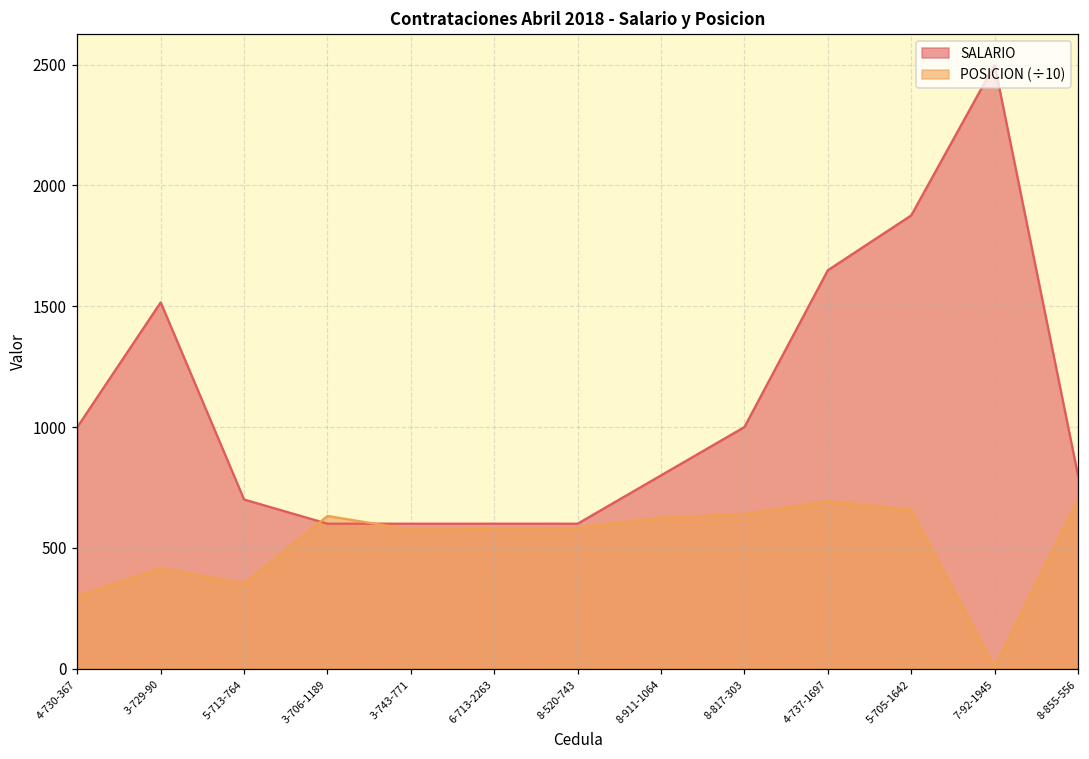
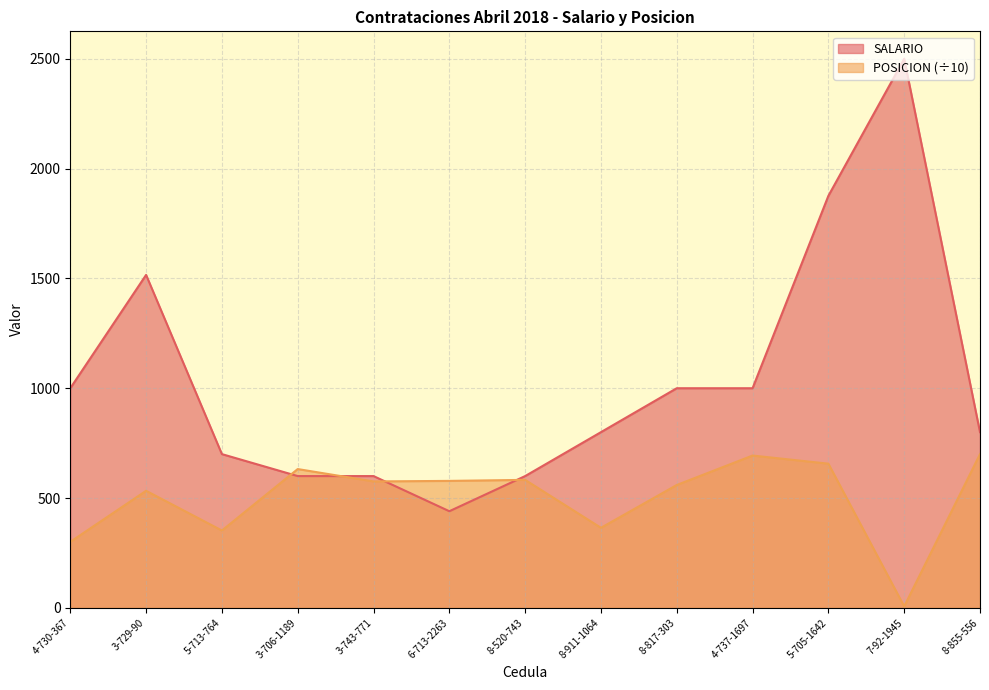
  {
    "SALARIO": {
      "4-730-367": 1000,
      "3-729-90": 1520,
      "5-713-764": 700,
      "3-706-1189": 600,
      "3-743-771": 600,
-     "6-713-2263": 600,
+     "6-713-2263": 440,
      "8-520-743": 600,
      "8-911-1064": 800,
      "8-817-303": 1000,
-     "4-737-1697": 1650,
+     "4-737-1697": 1000,
      "5-705-1642": 1880,
      "8-855-556": 800
    },
    "POSICION (÷10)": {
      "4-730-367": 300,
-     "3-729-90": 420,
+     "3-729-90": 530,
      "5-713-764": 350,
      "3-706-1189": 630,
      "3-743-771": 580,
      "6-713-2263": 580,
      "8-520-743": 580,
-     "8-911-1064": 620,
-     "8-817-303": 640,
+     "8-911-1064": 360,
+     "8-817-303": 560,
      "4-737-1697": 690,
      "5-705-1642": 660,
      "7-92-1945": 10,
      "8-855-556": 700
    }
  }
